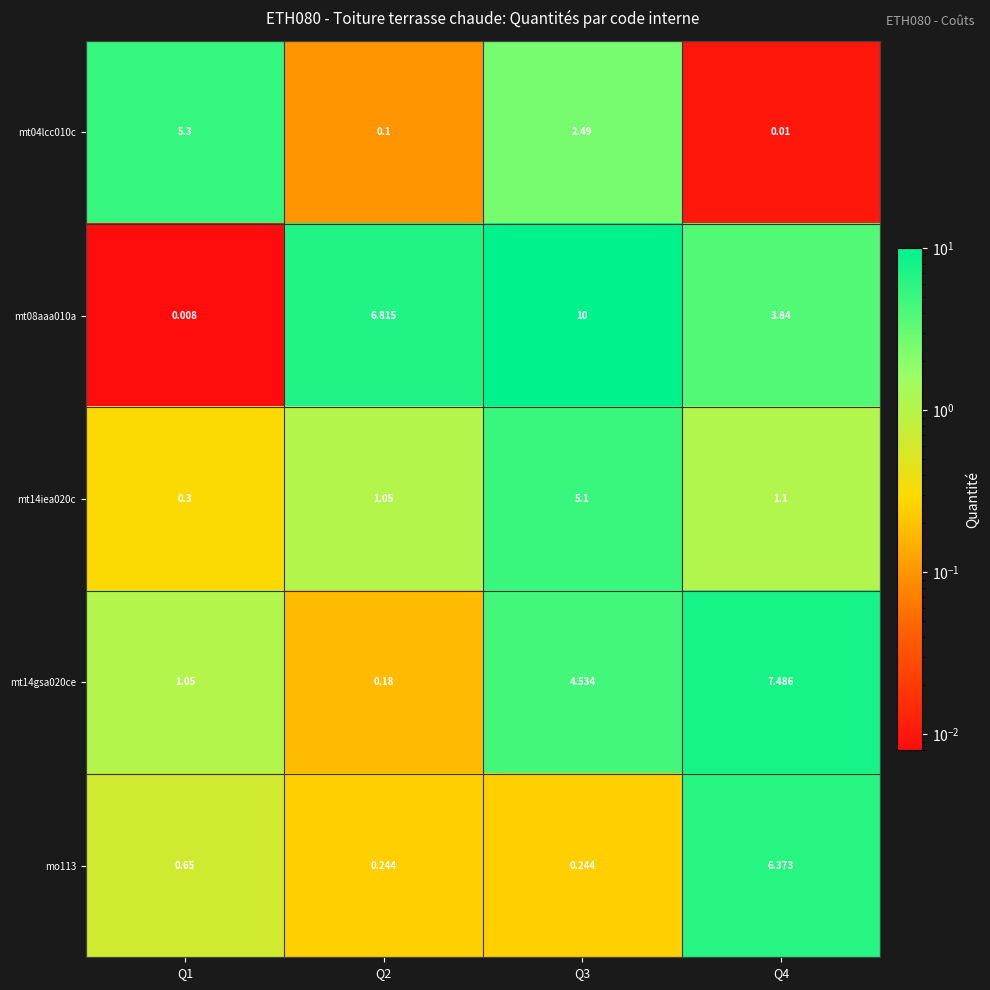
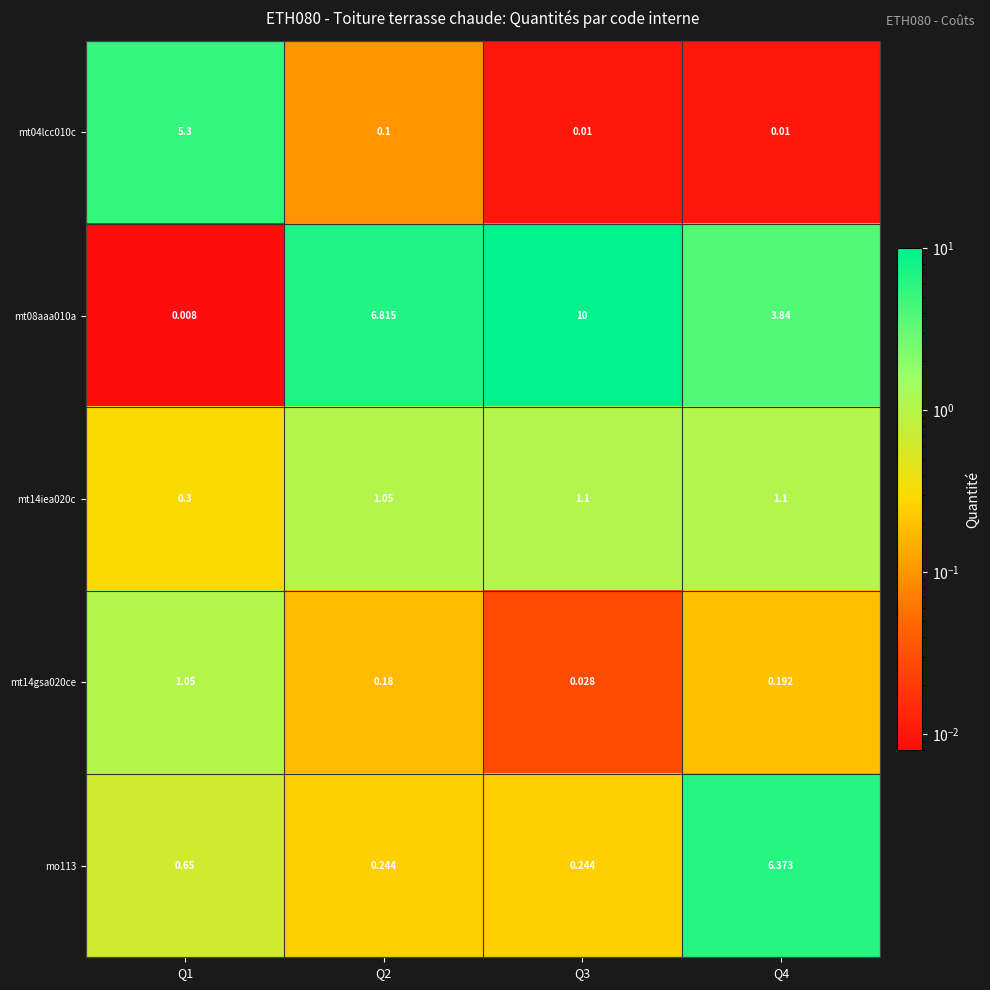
  {
    "mt04lcc010c": {
      "Q1": 5.3,
      "Q2": 0.1,
-     "Q3": 2.49,
+     "Q3": 0.01,
      "Q4": 0.01
    },
    "mt08aaa010a": {
      "Q1": 0.008,
      "Q2": 6.815,
      "Q3": 10,
      "Q4": 3.84
    },
    "mt14iea020c": {
      "Q1": 0.3,
      "Q2": 1.05,
-     "Q3": 5.1,
+     "Q3": 1.1,
      "Q4": 1.1
    },
    "mt14gsa020ce": {
      "Q1": 1.05,
      "Q2": 0.18,
-     "Q3": 4.534,
-     "Q4": 7.486
+     "Q3": 0.028,
+     "Q4": 0.192
    },
    "mo113": {
      "Q1": 0.65,
      "Q2": 0.244,
      "Q3": 0.244,
      "Q4": 6.373
    }
  }
